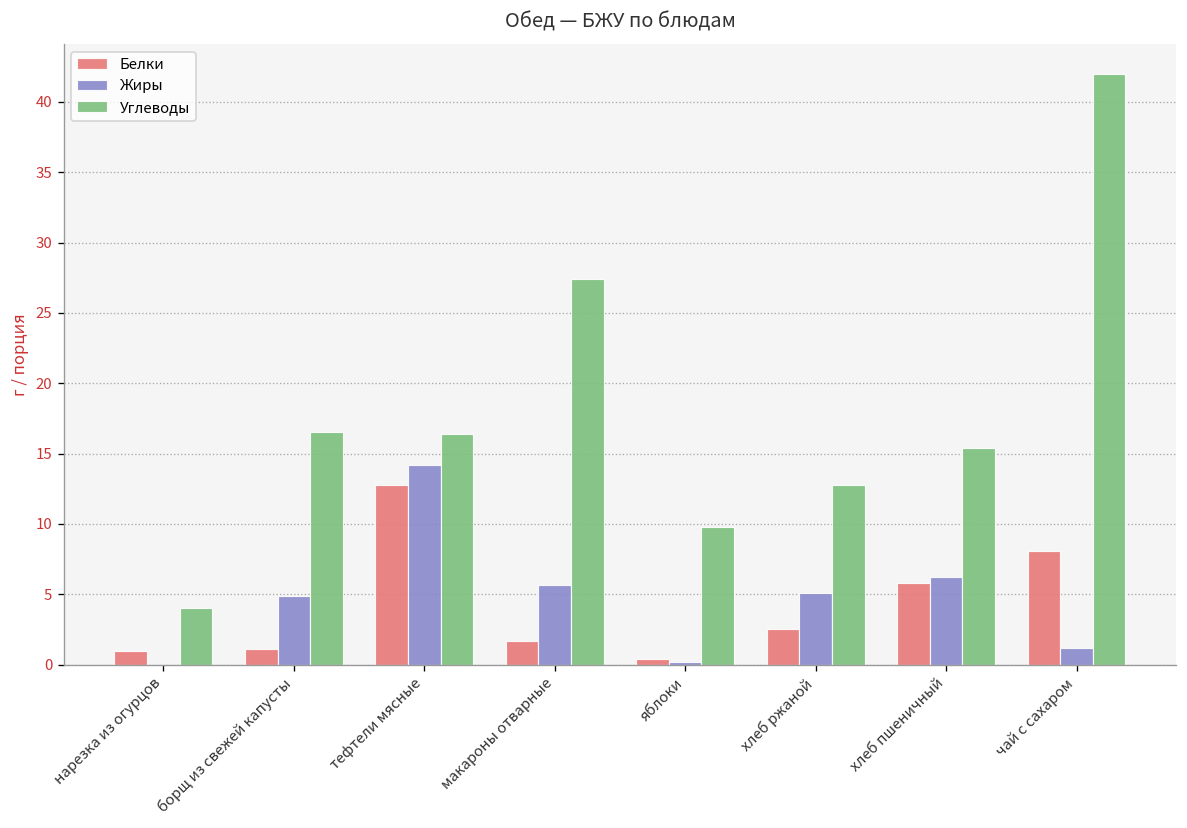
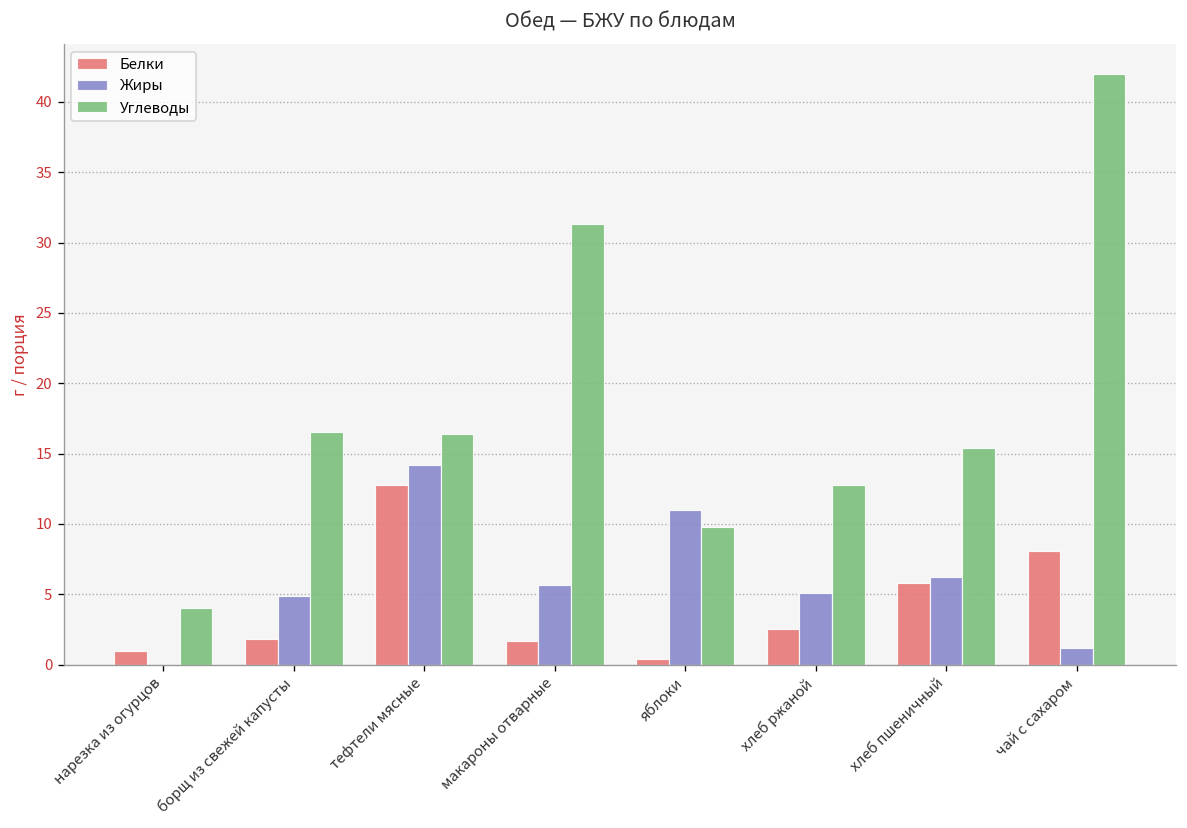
  {
    "Белки": {
      "нарезка из огурцов": 1.0,
-     "борщ из свежей капусты": 1.1,
+     "борщ из свежей капусты": 1.8,
      "тефтели мясные": 12.8,
      "макароны отварные": 1.7,
      "яблоки": 0.4,
      "хлеб ржаной": 2.6,
      "хлеб пшеничный": 5.8,
      "чай с сахаром": 8.1
    },
    "Жиры": {
      "нарезка из огурцов": 0.0,
      "борщ из свежей капусты": 4.9,
      "тефтели мясные": 14.2,
      "макароны отварные": 5.6,
-     "яблоки": 0.2,
+     "яблоки": 11.0,
      "хлеб ржаной": 5.1,
      "хлеб пшеничный": 6.2,
      "чай с сахаром": 1.2
    },
    "Углеводы": {
      "нарезка из огурцов": 4.0,
      "борщ из свежей капусты": 16.5,
      "тефтели мясные": 16.4,
-     "макароны отварные": 27.4,
+     "макароны отварные": 31.3,
      "яблоки": 9.8,
      "хлеб ржаной": 12.8,
      "хлеб пшеничный": 15.4,
      "чай с сахаром": 42.0
    }
  }
